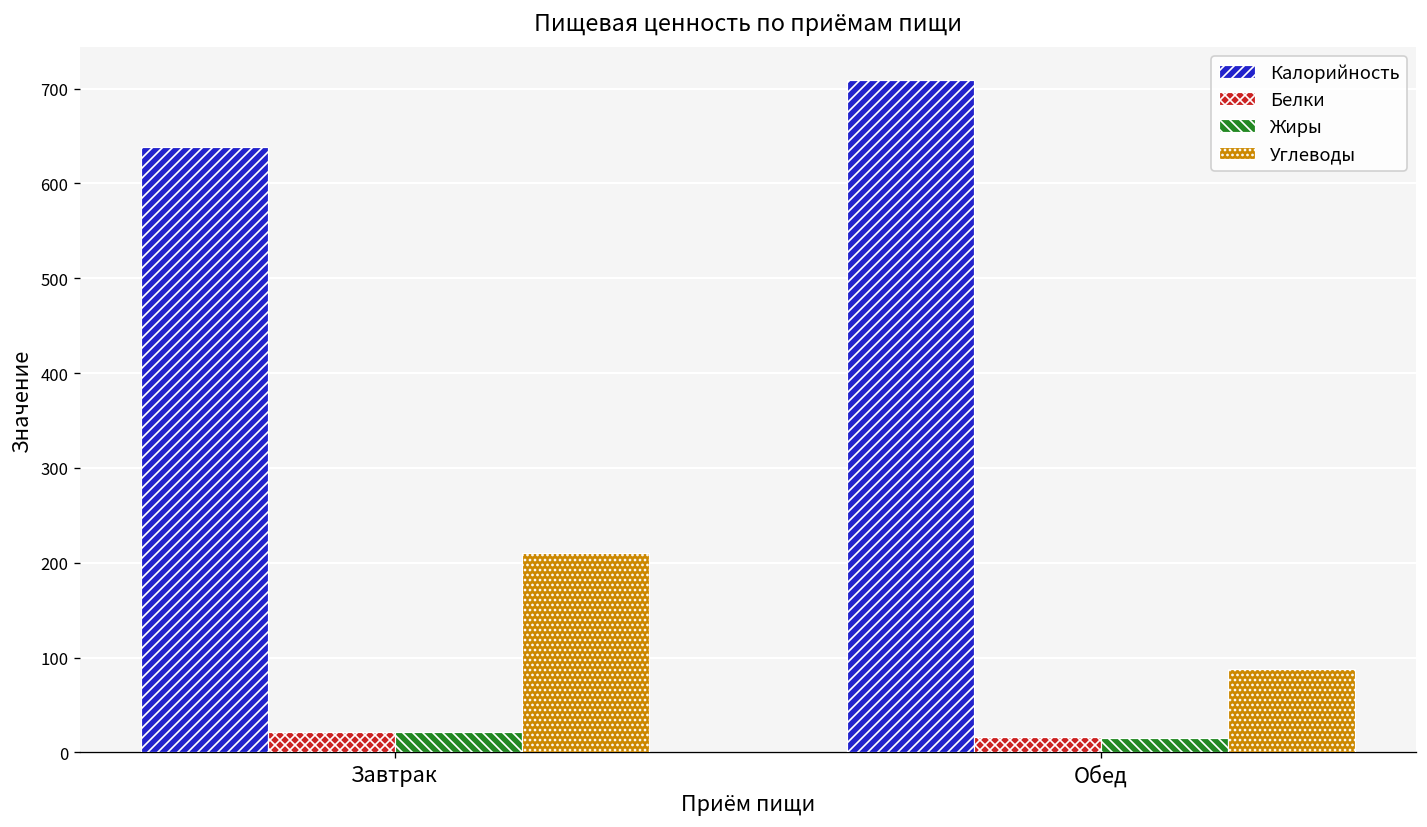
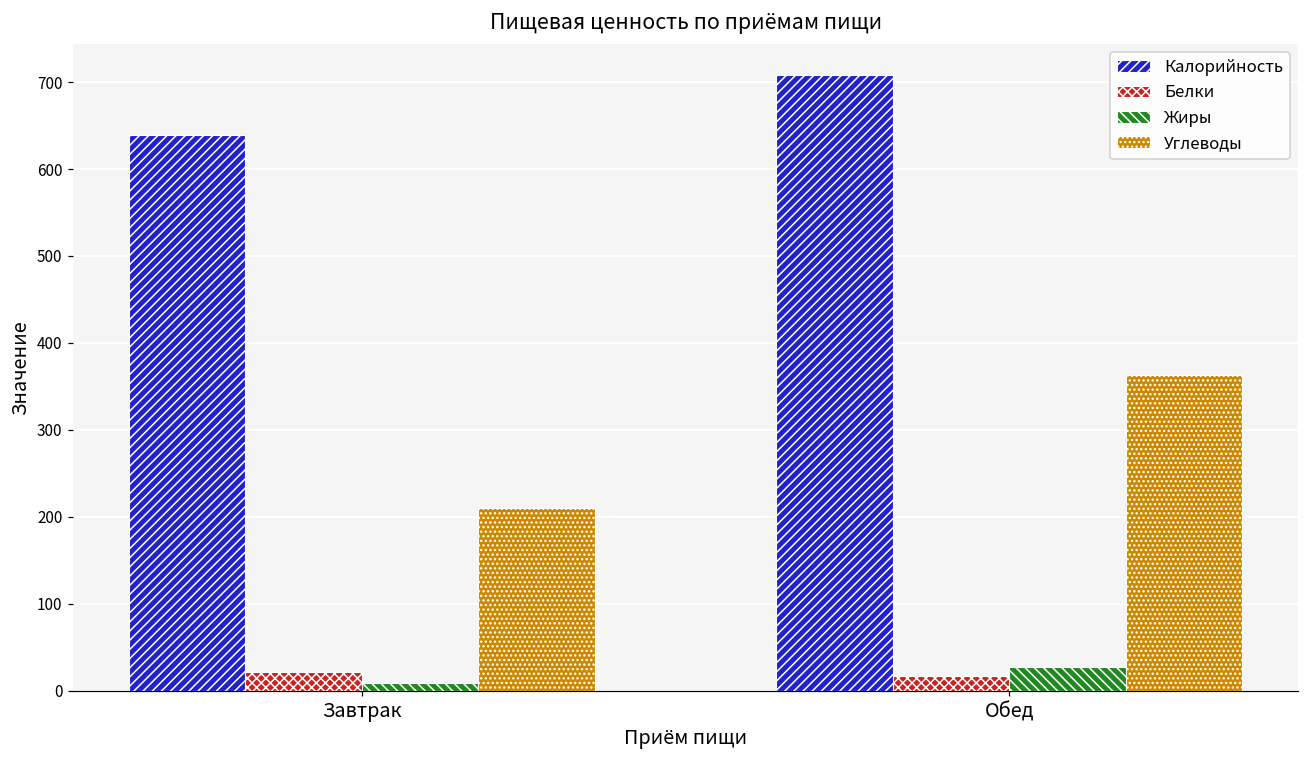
  {
    "Калорийность": {
      "Завтрак": 640,
      "Обед": 710
    },
    "Белки": {
      "Завтрак": 20,
      "Обед": 20
    },
    "Жиры": {
-     "Завтрак": 20,
-     "Обед": 20
+     "Завтрак": 10,
+     "Обед": 30
    },
    "Углеводы": {
      "Завтрак": 210,
-     "Обед": 90
+     "Обед": 360
    }
  }
